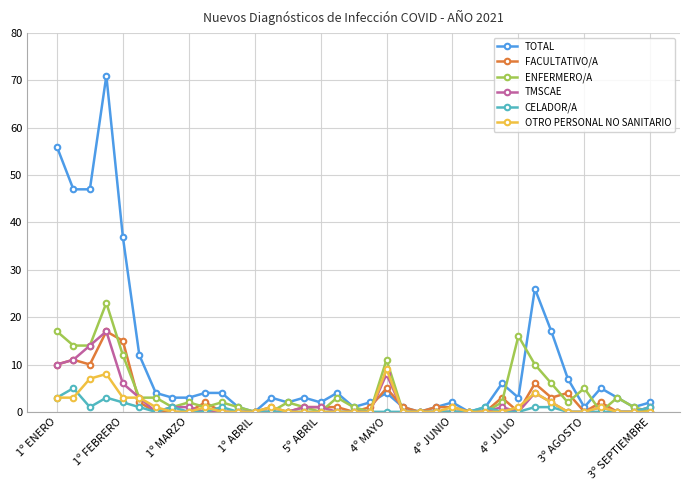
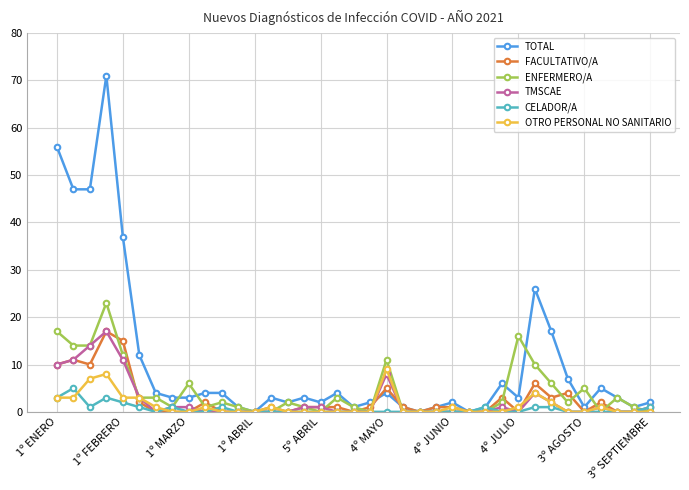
  {
    "FACULTATIVO/A": {
      "1º FEBRERO": 15,
      "4º MAYO": 5
    },
    "ENFERMERO/A": {
      "1º ENERO": 17,
      "1º FEBRERO": 12,
-     "1º MARZO": 2,
+     "1º MARZO": 6,
      "4º MAYO": 11,
      "4º JULIO": 16,
      "3º AGOSTO": 5
    },
    "TMSCAE": {
-     "1º FEBRERO": 6,
+     "1º FEBRERO": 11,
      "1º MARZO": 1,
      "4º MAYO": 8
    },
    "OTRO PERSONAL NO SANITARIO": {
      "1º FEBRERO": 3,
      "4º MAYO": 9,
      "4º JULIO": 1
    }
  }
